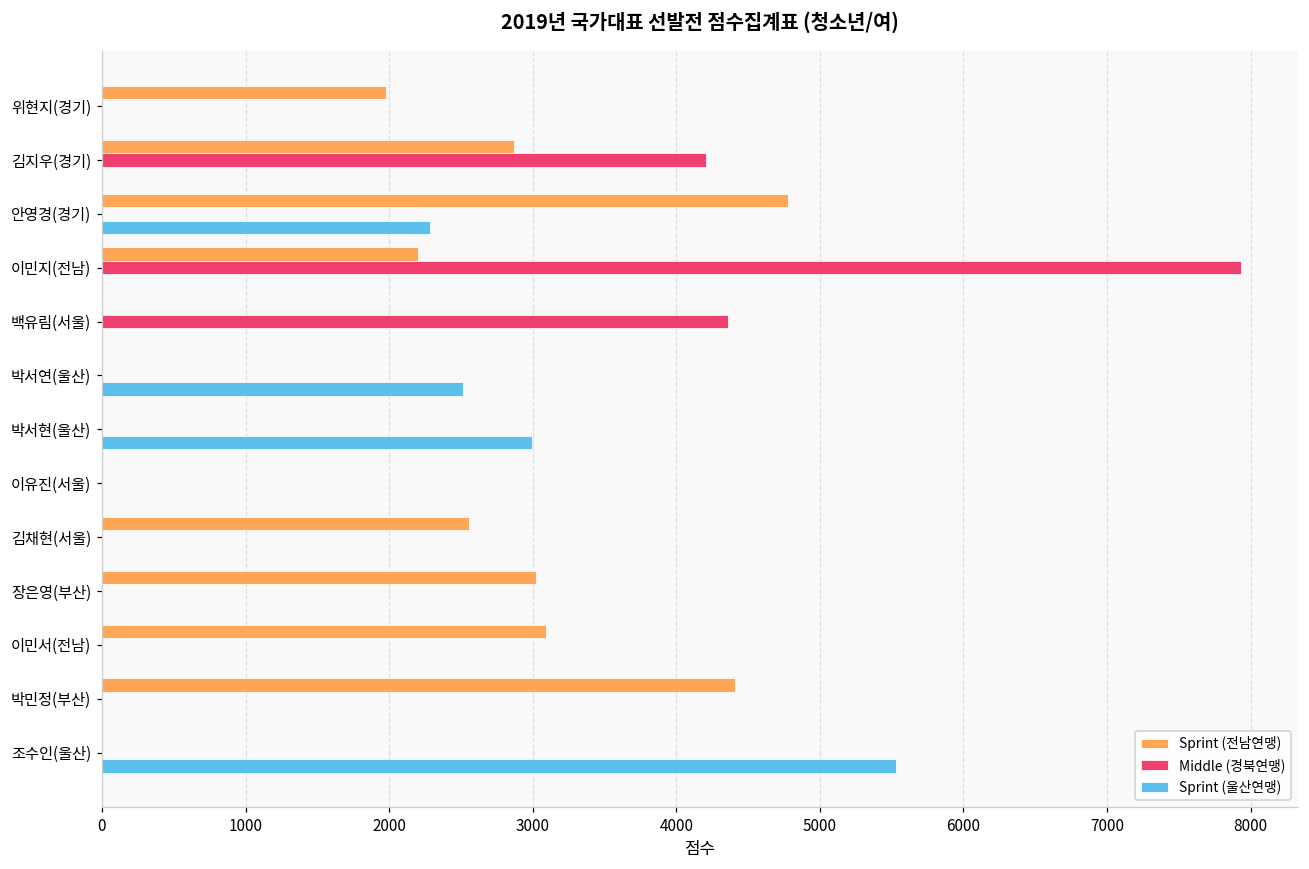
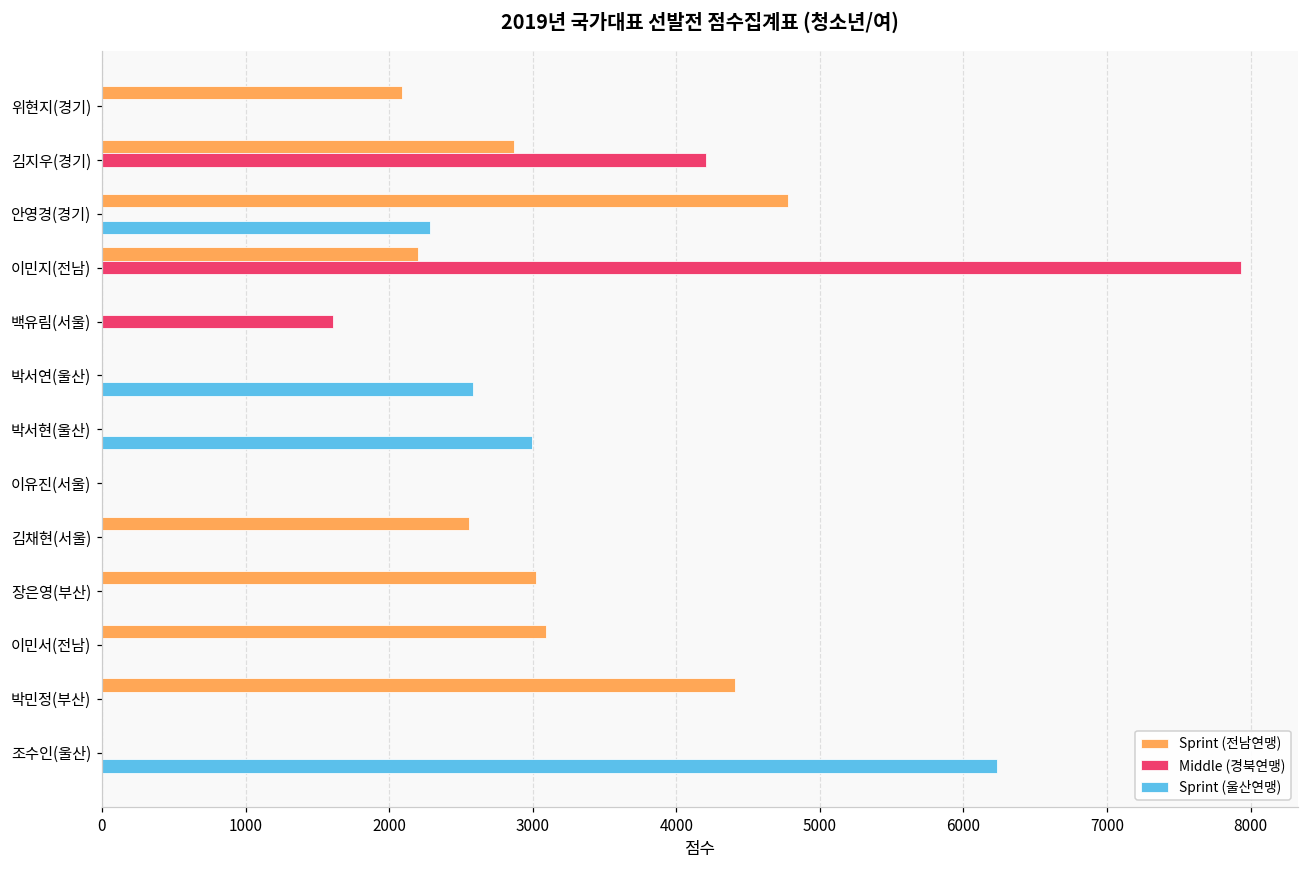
  {
    "Sprint (전남연맹)": {
-     "위현지(경기)": 1980,
+     "위현지(경기)": 2090,
      "김지우(경기)": 2870,
      "안영경(경기)": 4780,
      "이민지(전남)": 2200,
      "백유림(서울)": 0,
      "박서연(울산)": 0,
      "박서현(울산)": 0,
      "이유진(서울)": 0,
      "김채현(서울)": 2560,
      "장은영(부산)": 3030,
      "이민서(전남)": 3090,
      "박민정(부산)": 4410,
      "조수인(울산)": 0
    },
    "Middle (경북연맹)": {
      "위현지(경기)": 0,
      "김지우(경기)": 4210,
      "안영경(경기)": 0,
      "이민지(전남)": 7930,
-     "백유림(서울)": 4360,
+     "백유림(서울)": 1610,
      "박서연(울산)": 0,
      "박서현(울산)": 0,
      "이유진(서울)": 0,
      "김채현(서울)": 0,
      "장은영(부산)": 0,
      "이민서(전남)": 0,
      "박민정(부산)": 0,
      "조수인(울산)": 0
    },
    "Sprint (울산연맹)": {
      "위현지(경기)": 0,
      "김지우(경기)": 0,
      "안영경(경기)": 2280,
      "이민지(전남)": 0,
      "백유림(서울)": 0,
-     "박서연(울산)": 2520,
+     "박서연(울산)": 2580,
      "박서현(울산)": 2990,
      "이유진(서울)": 0,
      "김채현(서울)": 0,
      "장은영(부산)": 0,
      "이민서(전남)": 0,
      "박민정(부산)": 0,
-     "조수인(울산)": 5530
+     "조수인(울산)": 6230
    }
  }
